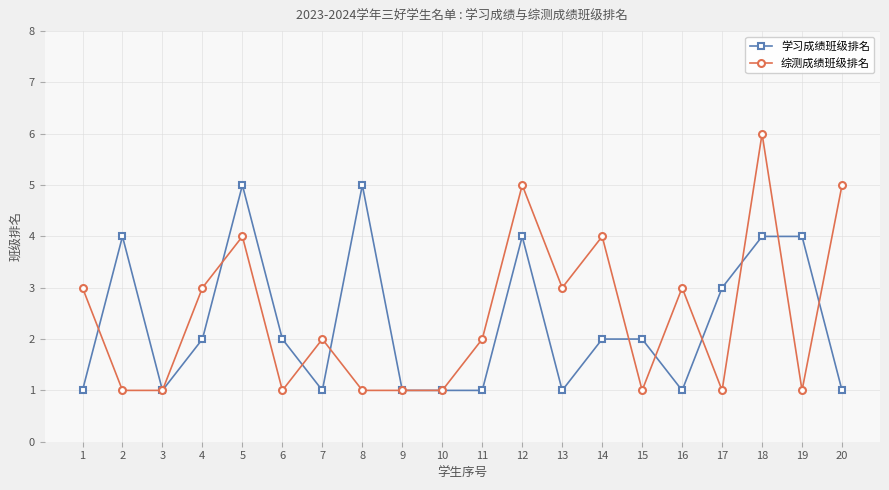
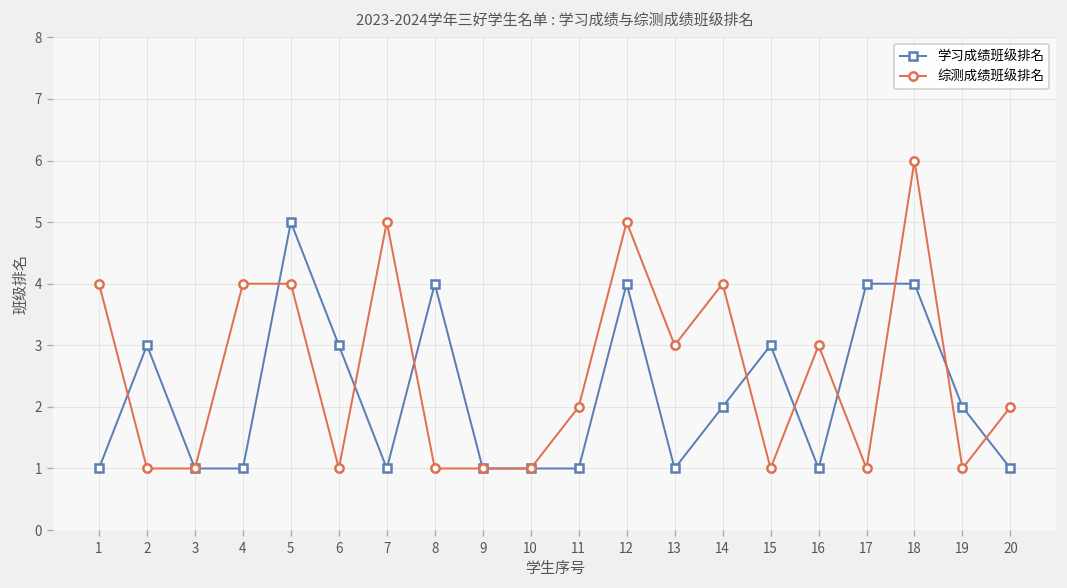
  {
    "学习成绩班级排名": {
      "1": 1,
-     "2": 4,
-     "4": 2,
+     "2": 3,
+     "4": 1,
      "5": 5,
-     "6": 2,
+     "6": 3,
      "7": 1,
-     "8": 5,
+     "8": 4,
      "11": 1,
      "12": 4,
      "13": 1,
      "14": 2,
-     "15": 2,
+     "15": 3,
      "16": 1,
-     "17": 3,
+     "17": 4,
      "18": 4,
-     "19": 4,
+     "19": 2,
      "20": 1
    },
    "综测成绩班级排名": {
-     "1": 3,
+     "1": 4,
      "2": 1,
-     "4": 3,
+     "4": 4,
      "5": 4,
      "6": 1,
-     "7": 2,
+     "7": 5,
      "8": 1,
      "11": 2,
      "12": 5,
      "13": 3,
      "14": 4,
      "15": 1,
      "16": 3,
      "17": 1,
      "18": 6,
      "19": 1,
-     "20": 5
+     "20": 2
    }
  }
